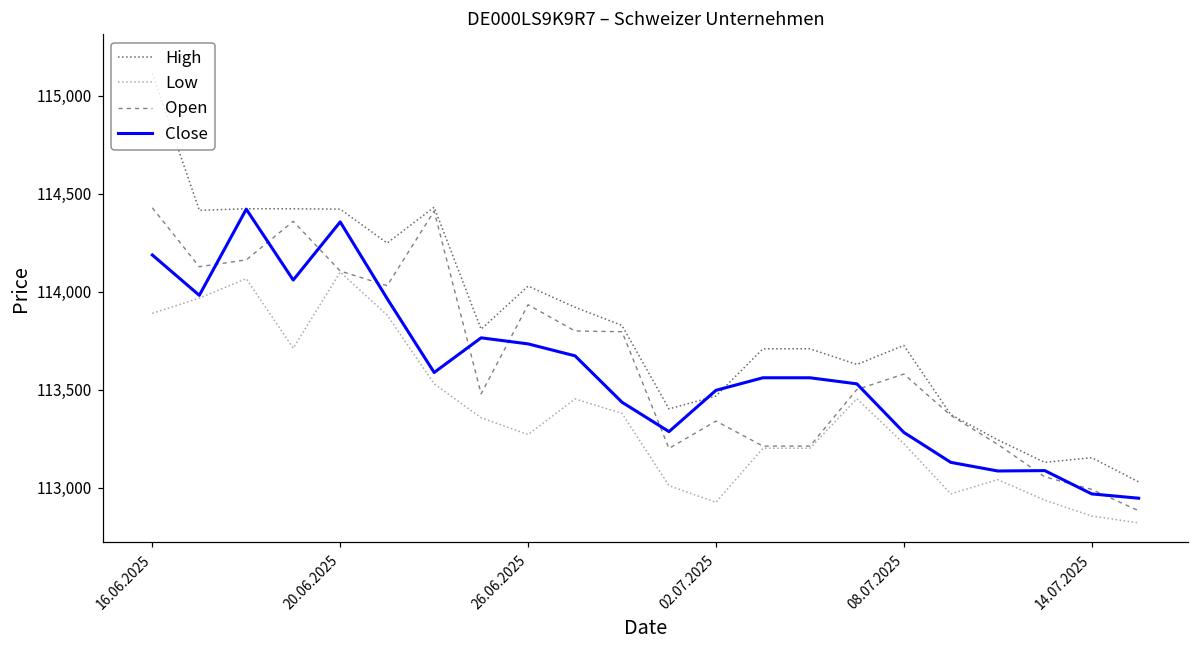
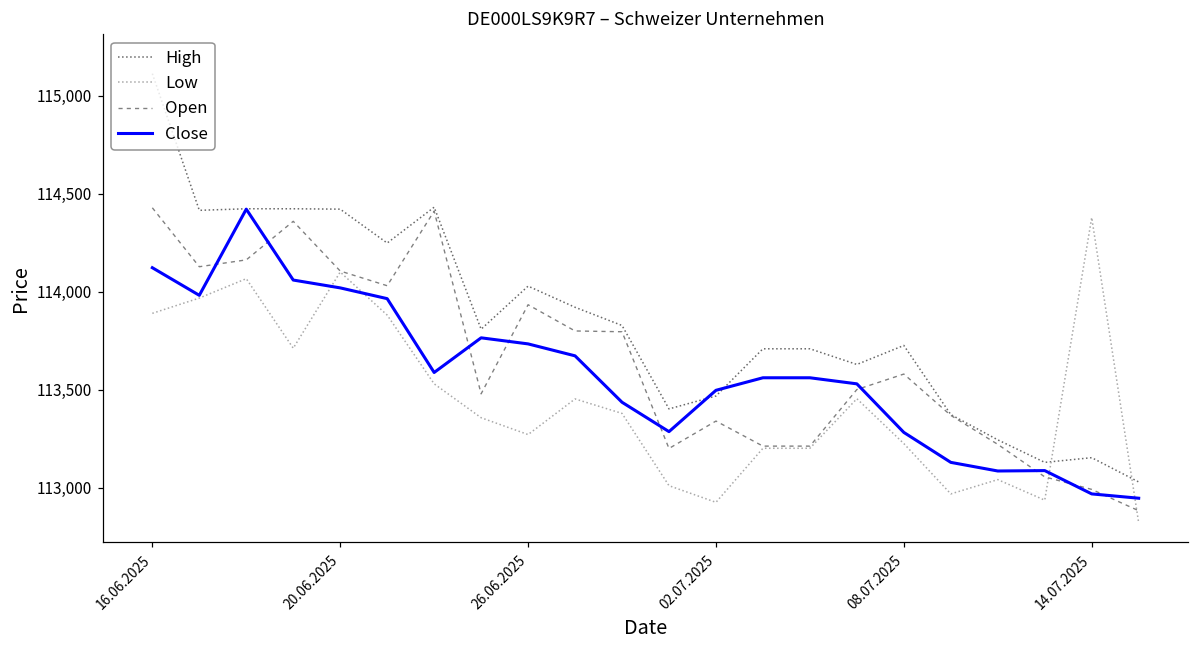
  {
    "Low": {
      "16.06.2025": "113,890",
      "26.06.2025": "113,270",
      "02.07.2025": "112,930",
      "08.07.2025": "113,230",
-     "14.07.2025": "112,860"
+     "14.07.2025": "114,380"
    },
    "Close": {
-     "16.06.2025": "114,190",
-     "20.06.2025": "114,360",
+     "16.06.2025": "114,120",
+     "20.06.2025": "114,020",
      "26.06.2025": "113,730",
      "02.07.2025": "113,500",
      "08.07.2025": "113,280",
      "14.07.2025": "112,970"
    }
  }
